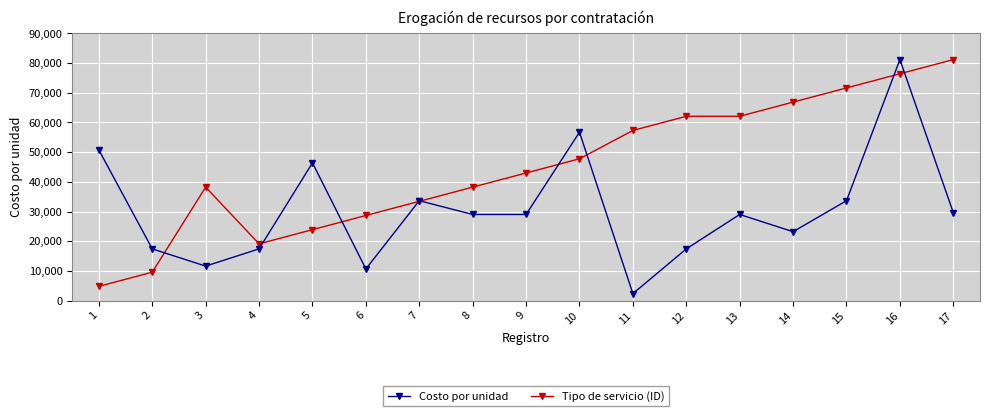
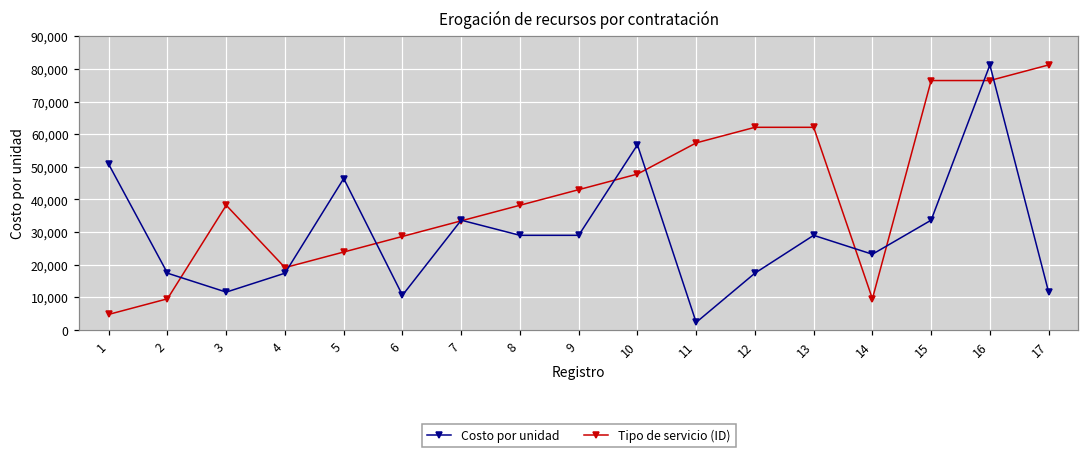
  {
    "Costo por unidad": {
      "1": "51,000",
      "2": "17,000",
      "3": "12,000",
      "4": "17,000",
      "5": "46,000",
      "6": "11,000",
      "8": "29,000",
      "9": "29,000",
      "10": "57,000",
      "11": "2,000",
      "12": "17,000",
      "13": "29,000",
      "14": "23,000",
      "15": "34,000",
      "16": "81,000",
-     "17": "30,000"
+     "17": "12,000"
    },
    "Tipo de servicio (ID)": {
      "1": "5,000",
      "2": "10,000",
      "3": "38,000",
      "4": "19,000",
      "5": "24,000",
      "6": "29,000",
      "8": "38,000",
      "9": "43,000",
      "10": "48,000",
      "11": "57,000",
      "12": "62,000",
      "13": "62,000",
-     "14": "67,000",
-     "15": "72,000",
+     "14": "10,000",
+     "15": "76,000",
      "16": "76,000",
      "17": "81,000"
    }
  }
